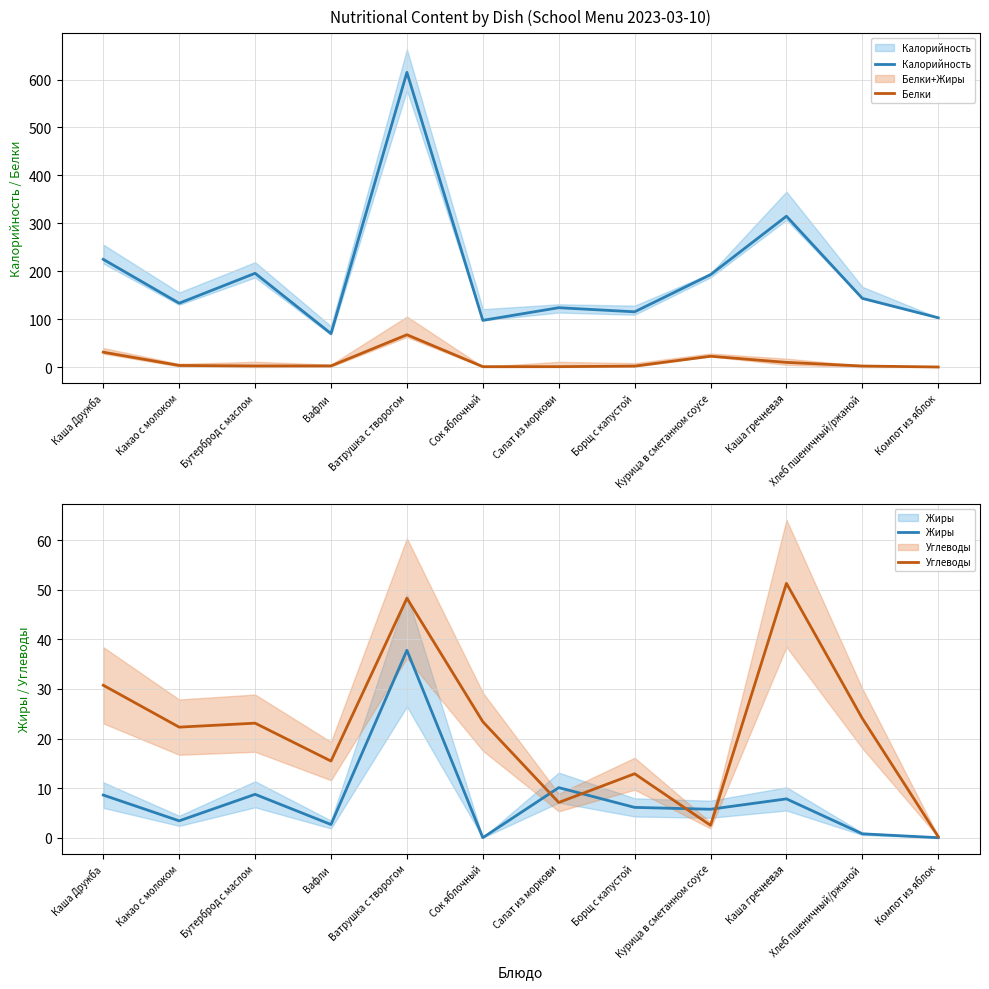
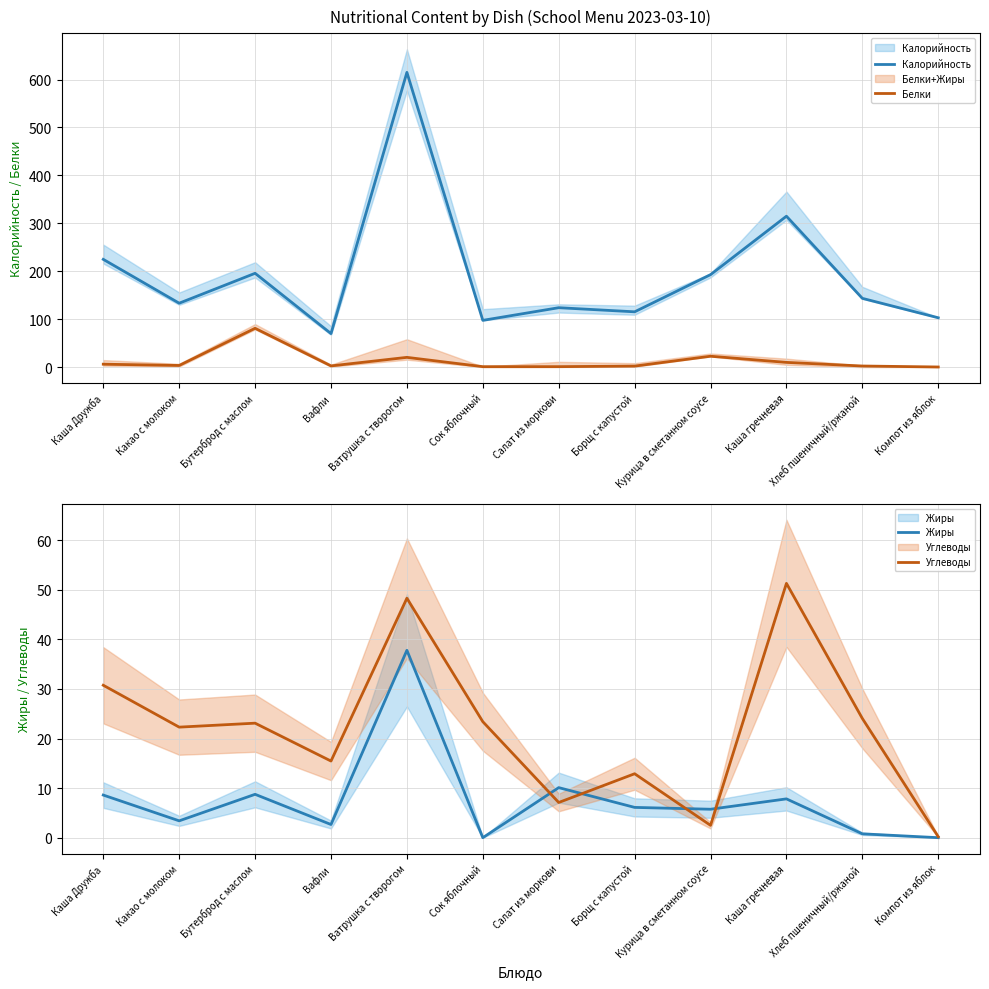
  {
    "Nutritional Content by Dish (School Menu 2023-03-10)": {
      "Белки": {
-       "Каша Дружба": 30,
-       "Бутерброд с маслом": 0,
-       "Ватрушка с творогом": 70,
+       "Каша Дружба": 10,
+       "Бутерброд с маслом": 80,
+       "Ватрушка с творогом": 20,
        "Салат из моркови": 0,
        "Борщ с капустой": 0,
        "Курица в сметанном соусе": 20,
        "Каша гречневая": 10
      }
    }
  }
